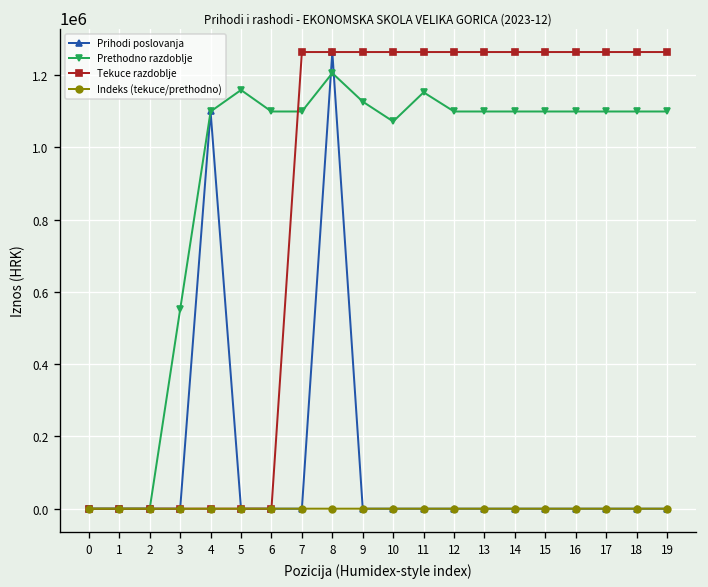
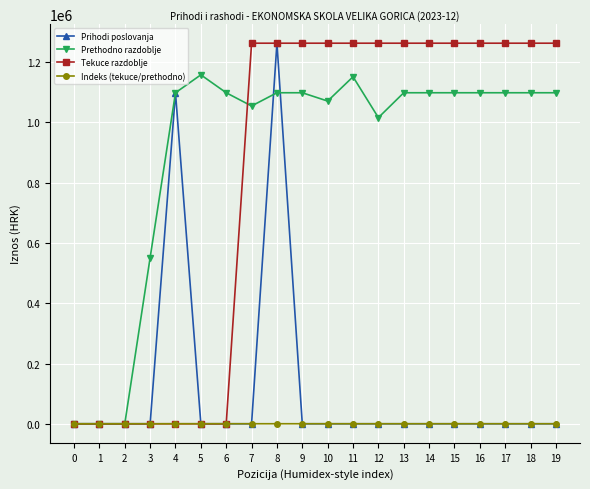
  {
    "Prethodno razdoblje": {
      "3": 550000,
      "5": 1160000,
      "6": 1100000,
-     "7": 1100000,
-     "8": 1200000,
-     "9": 1130000,
+     "7": 1050000,
+     "8": 1100000,
+     "9": 1100000,
      "10": 1070000,
      "11": 1150000,
-     "12": 1100000,
+     "12": 1020000,
      "13": 1100000,
      "14": 1100000,
      "15": 1100000,
      "16": 1100000,
      "17": 1100000,
      "18": 1100000,
      "19": 1100000
    },
    "Tekuce razdoblje": {
      "7": 1260000,
      "9": 1260000,
      "10": 1260000,
      "11": 1260000,
      "12": 1260000,
      "13": 1260000,
      "14": 1260000,
      "15": 1260000,
      "16": 1260000,
      "17": 1260000,
      "18": 1260000,
      "19": 1260000
    },
    "Indeks (tekuce/prethodno)": {
      "8": 0
    }
  }
